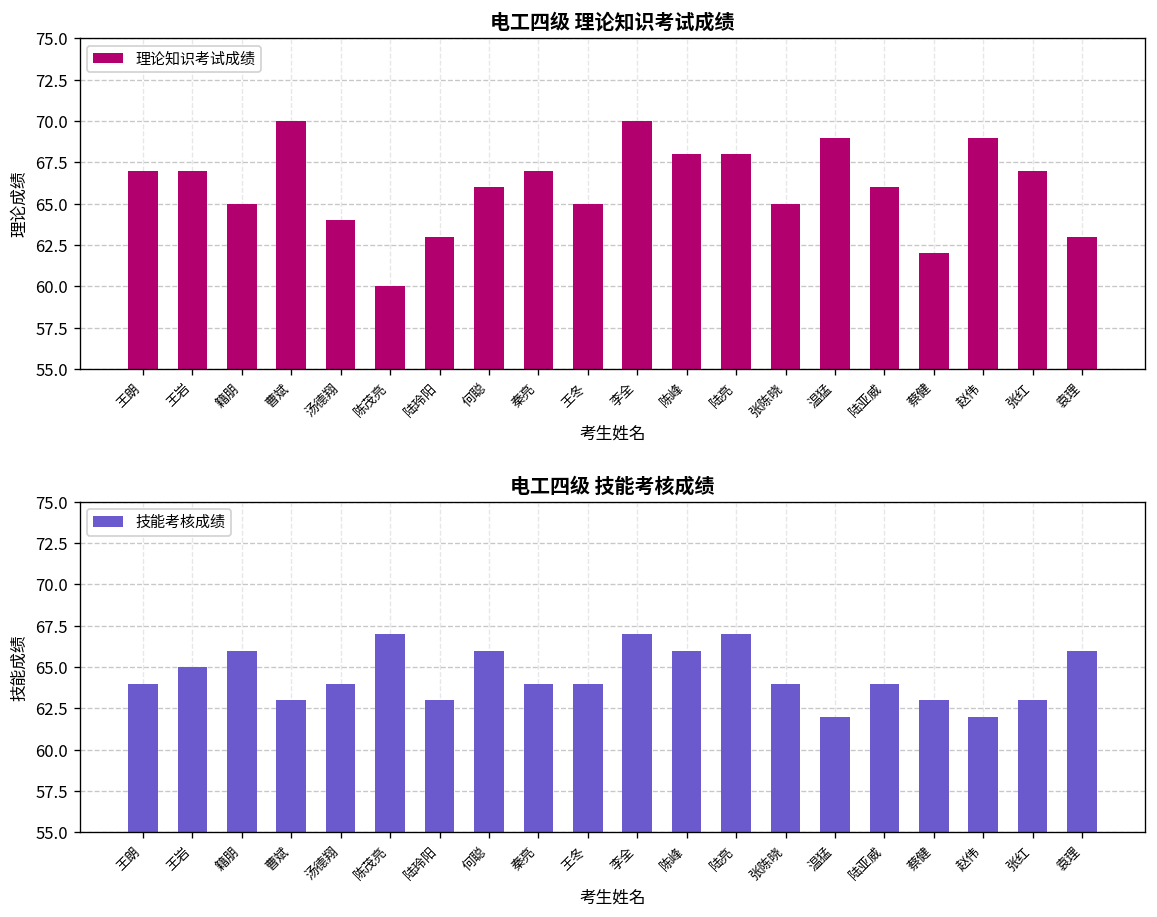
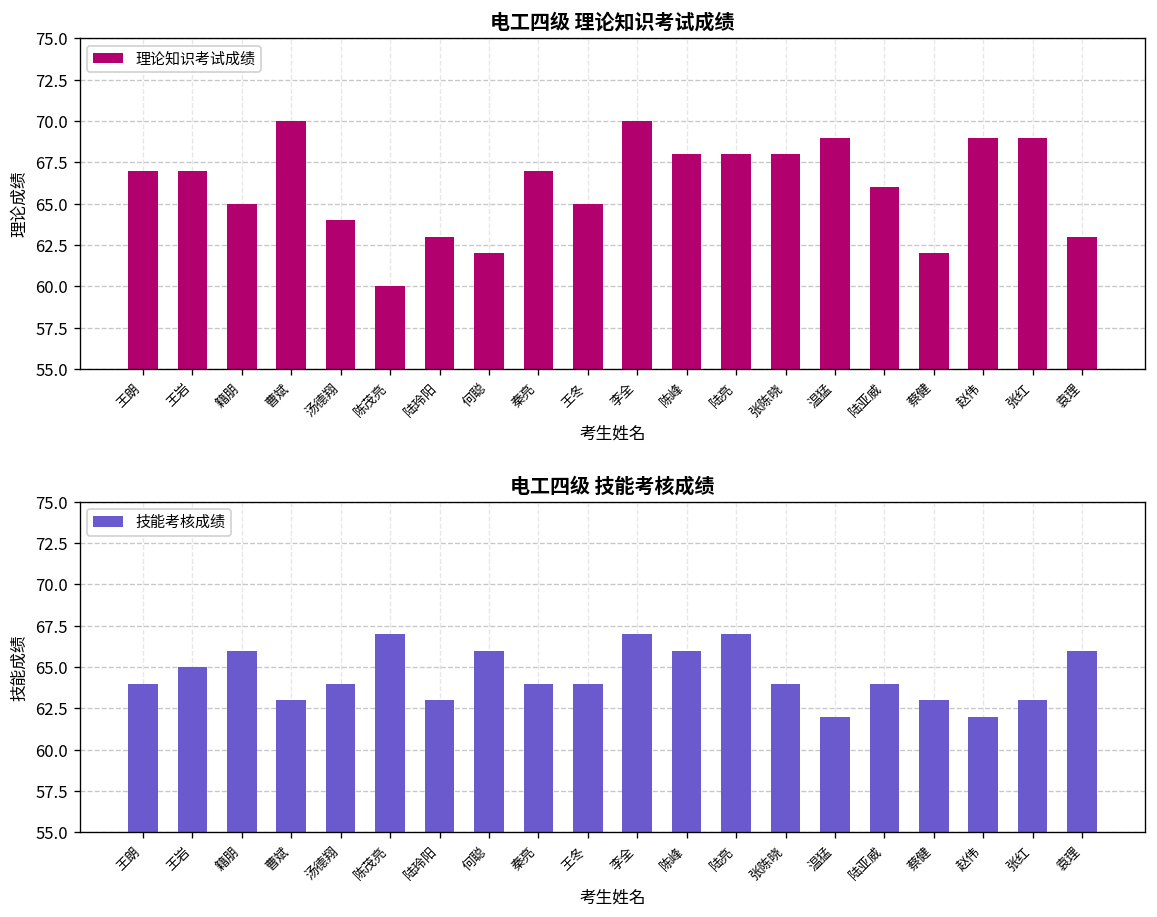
  {
    "电工四级 理论知识考试成绩": {
      "王朗": 67,
      "王岩": 67,
      "籍朋": 65,
      "曹斌": 70,
      "汤德翔": 64,
      "陈茂亮": 60,
      "陆玲阳": 63,
-     "何聪": 66,
+     "何聪": 62,
      "秦亮": 67,
      "王冬": 65,
      "李全": 70,
      "陈峰": 68,
      "陆亮": 68,
-     "张陈晓": 65,
+     "张陈晓": 68,
      "温猛": 69,
      "陆亚威": 66,
      "蔡健": 62,
      "赵伟": 69,
-     "张红": 67,
+     "张红": 69,
      "袁理": 63
    },
    "电工四级 技能考核成绩": {
      "王朗": 64.0,
      "王岩": 65.0,
      "籍朋": 66.0,
      "曹斌": 63.0,
      "汤德翔": 64.0,
      "陈茂亮": 67.0,
      "陆玲阳": 63.0,
      "何聪": 66.0,
      "秦亮": 64.0,
      "王冬": 64.0,
      "李全": 67.0,
      "陈峰": 66.0,
      "陆亮": 67.0,
      "张陈晓": 64.0,
      "温猛": 62.0,
      "陆亚威": 64.0,
      "蔡健": 63.0,
      "赵伟": 62.0,
      "张红": 63.0,
      "袁理": 66.0
    }
  }
